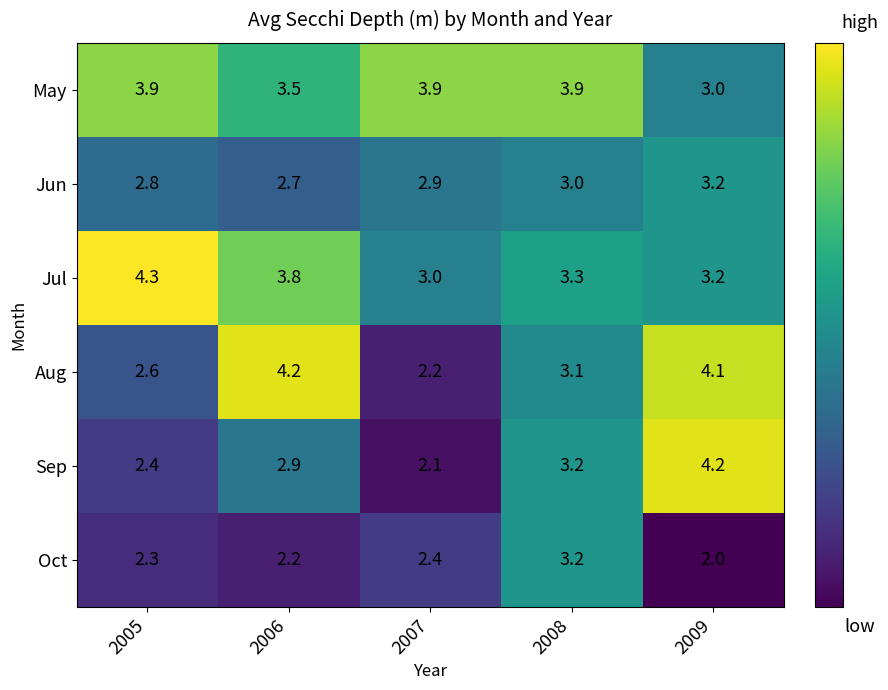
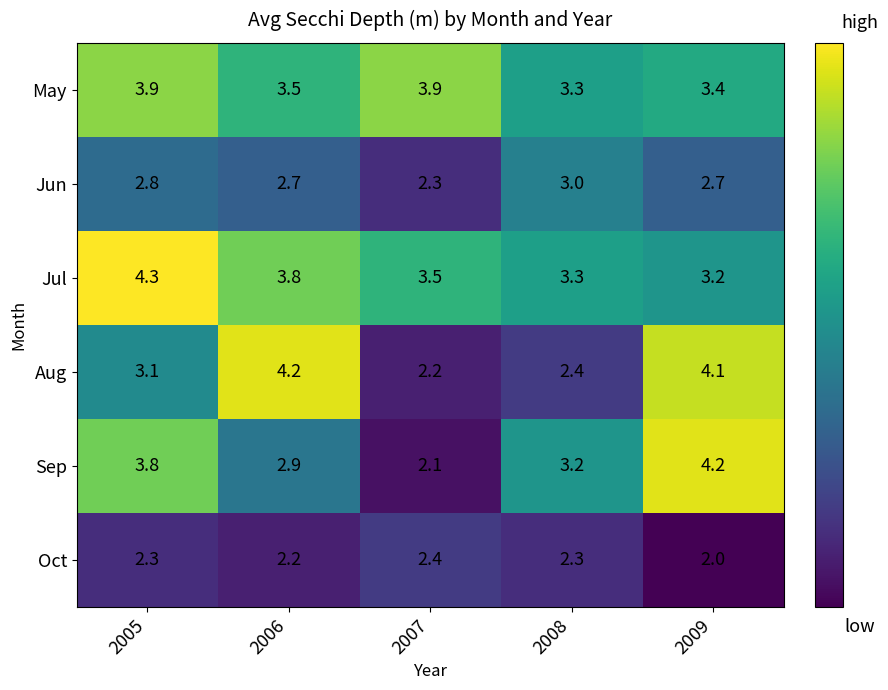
  {
    "May": {
      "2005": 3.9,
      "2006": 3.5,
      "2007": 3.9,
-     "2008": 3.9,
-     "2009": 3.0
+     "2008": 3.3,
+     "2009": 3.4
    },
    "Jun": {
      "2005": 2.8,
      "2006": 2.7,
-     "2007": 2.9,
+     "2007": 2.3,
      "2008": 3.0,
-     "2009": 3.2
+     "2009": 2.7
    },
    "Jul": {
      "2005": 4.3,
      "2006": 3.8,
-     "2007": 3.0,
+     "2007": 3.5,
      "2008": 3.3,
      "2009": 3.2
    },
    "Aug": {
-     "2005": 2.6,
+     "2005": 3.1,
      "2006": 4.2,
      "2007": 2.2,
-     "2008": 3.1,
+     "2008": 2.4,
      "2009": 4.1
    },
    "Sep": {
-     "2005": 2.4,
+     "2005": 3.8,
      "2006": 2.9,
      "2007": 2.1,
      "2008": 3.2,
      "2009": 4.2
    },
    "Oct": {
      "2005": 2.3,
      "2006": 2.2,
      "2007": 2.4,
-     "2008": 3.2,
+     "2008": 2.3,
      "2009": 2.0
    }
  }
